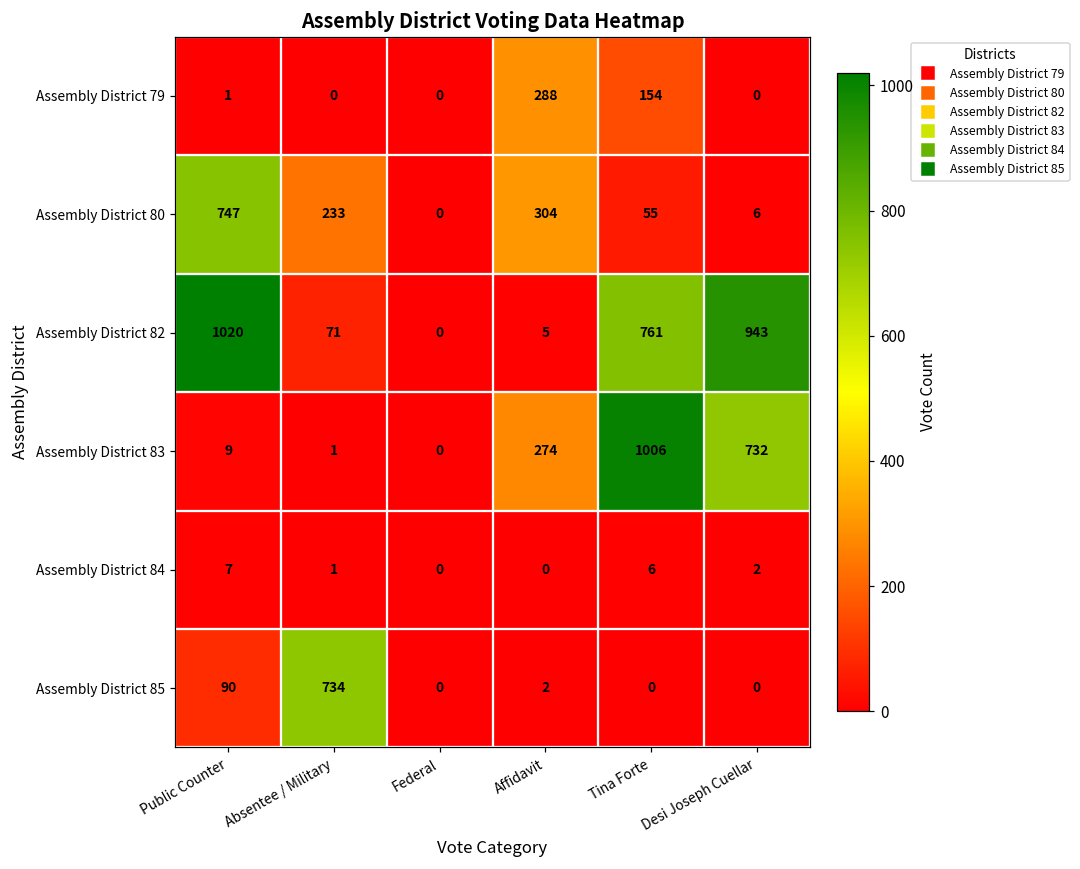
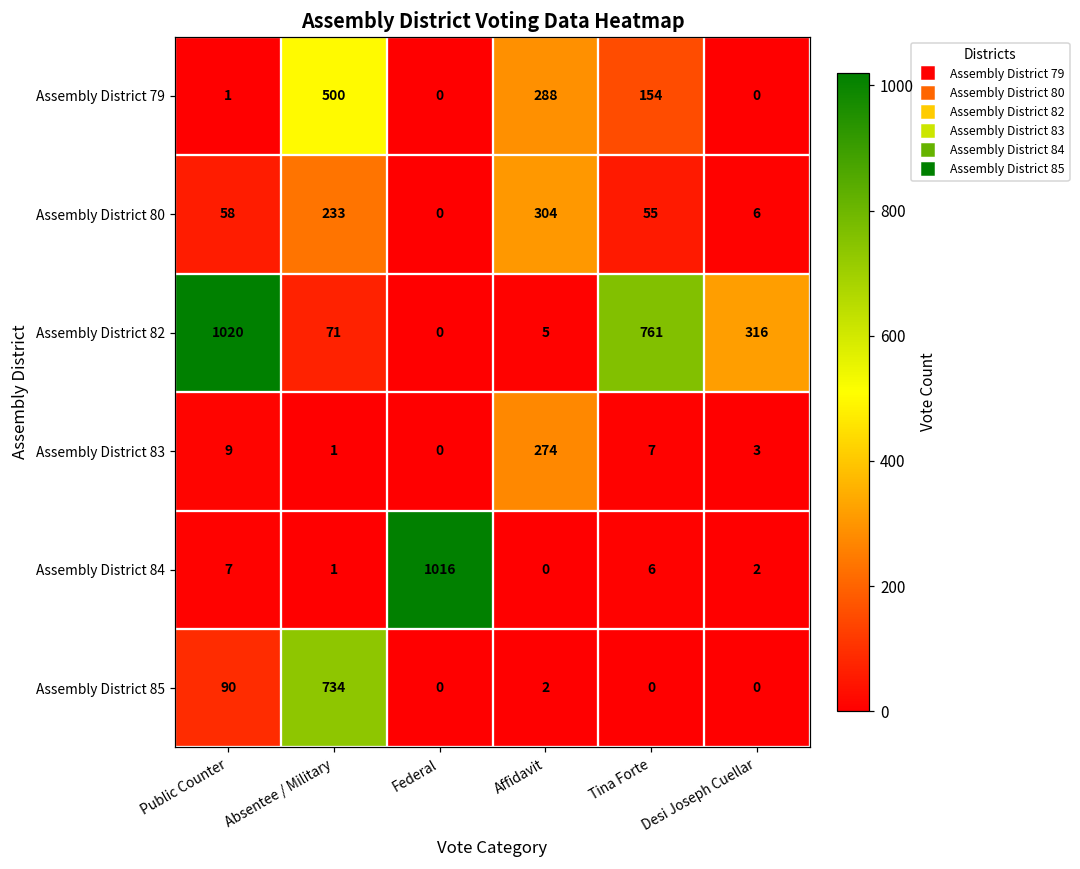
  {
    "Assembly District 79": {
      "Public Counter": 1,
-     "Absentee / Military": 0,
+     "Absentee / Military": 500,
      "Federal": 0,
      "Affidavit": 288,
      "Tina Forte": 154,
      "Desi Joseph Cuellar": 0
    },
    "Assembly District 80": {
-     "Public Counter": 747,
+     "Public Counter": 58,
      "Absentee / Military": 233,
      "Federal": 0,
      "Affidavit": 304,
      "Tina Forte": 55,
      "Desi Joseph Cuellar": 6
    },
    "Assembly District 82": {
      "Public Counter": 1020,
      "Absentee / Military": 71,
      "Federal": 0,
      "Affidavit": 5,
      "Tina Forte": 761,
-     "Desi Joseph Cuellar": 943
+     "Desi Joseph Cuellar": 316
    },
    "Assembly District 83": {
      "Public Counter": 9,
      "Absentee / Military": 1,
      "Federal": 0,
      "Affidavit": 274,
-     "Tina Forte": 1006,
-     "Desi Joseph Cuellar": 732
+     "Tina Forte": 7,
+     "Desi Joseph Cuellar": 3
    },
    "Assembly District 84": {
      "Public Counter": 7,
      "Absentee / Military": 1,
-     "Federal": 0,
+     "Federal": 1016,
      "Affidavit": 0,
      "Tina Forte": 6,
      "Desi Joseph Cuellar": 2
    },
    "Assembly District 85": {
      "Public Counter": 90,
      "Absentee / Military": 734,
      "Federal": 0,
      "Affidavit": 2,
      "Tina Forte": 0,
      "Desi Joseph Cuellar": 0
    }
  }
